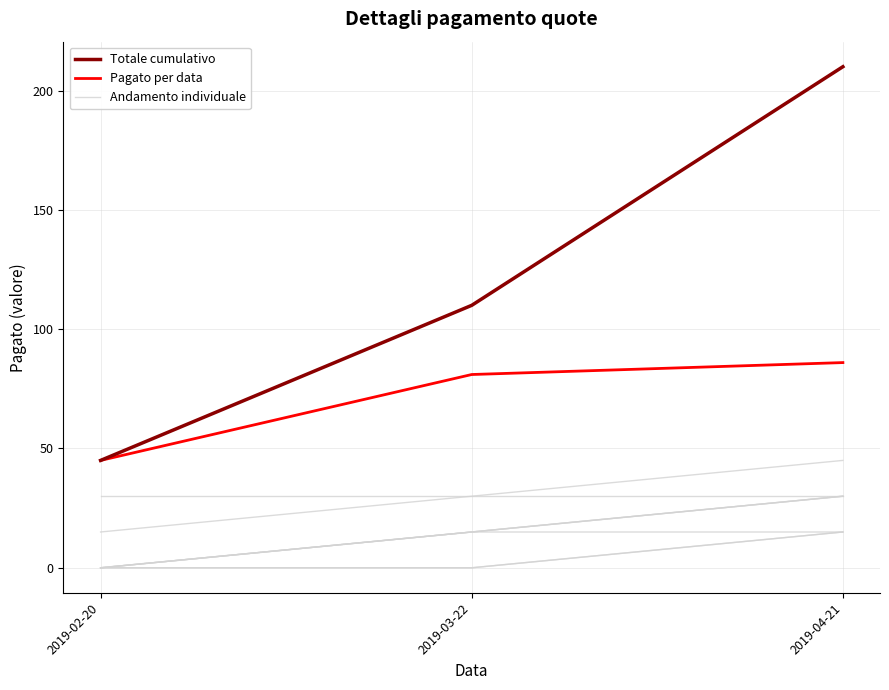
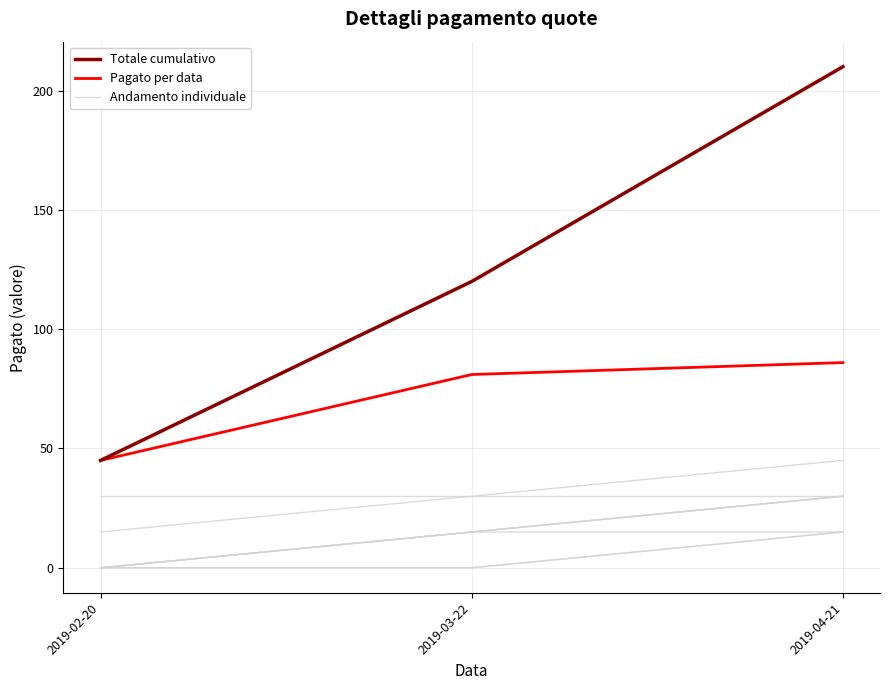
  {
    "Totale cumulativo": {
-     "2019-03-22": 110,
+     "2019-03-22": 120,
      "2019-04-21": 210
    },
    "Pagato per data": {
      "2019-03-22": 81,
      "2019-04-21": 86
    }
  }
